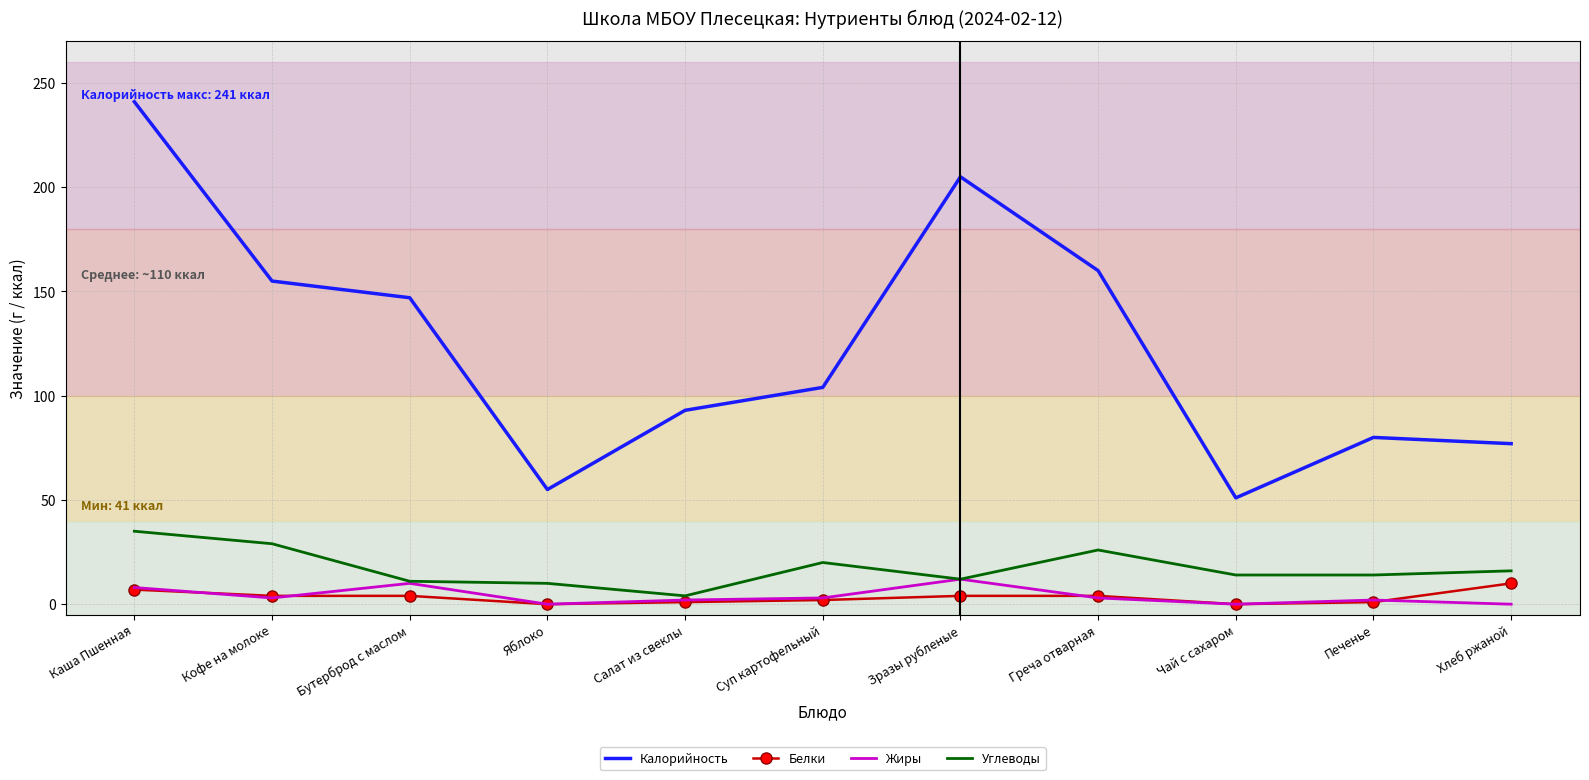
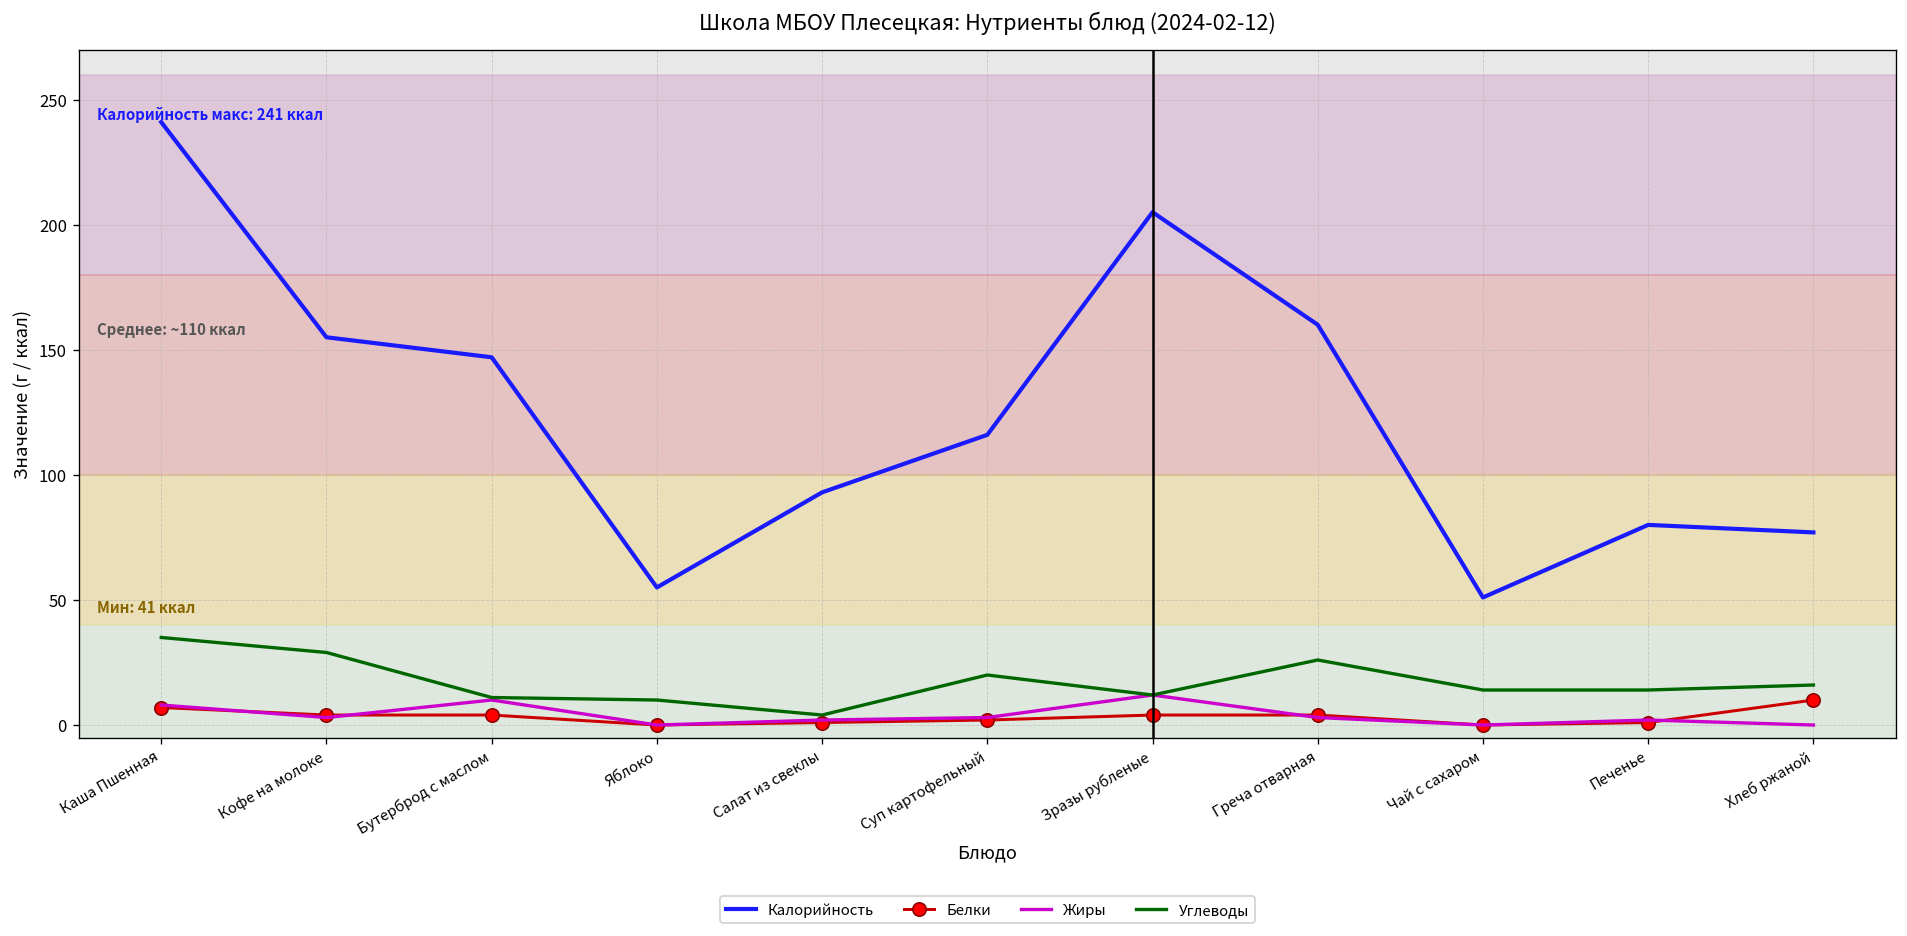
  {
    "Калорийность": {
      "Кофе на молоке": 155,
      "Бутерброд с маслом": 147,
      "Яблоко": 55,
      "Салат из свеклы": 93,
-     "Суп картофельный": 104,
+     "Суп картофельный": 116,
      "Зразы рубленые": 205,
      "Греча отварная": 160,
      "Чай с сахаром": 51,
      "Печенье": 80,
      "Хлеб ржаной": 77
    },
    "Белки": {
      "Бутерброд с маслом": 4,
      "Зразы рубленые": 4,
      "Хлеб ржаной": 10
    },
    "Жиры": {
      "Хлеб ржаной": 0
    },
    "Углеводы": {
      "Кофе на молоке": 29,
      "Яблоко": 10,
      "Салат из свеклы": 4,
      "Суп картофельный": 20,
      "Греча отварная": 26,
      "Чай с сахаром": 14,
      "Печенье": 14,
      "Хлеб ржаной": 16
    }
  }
